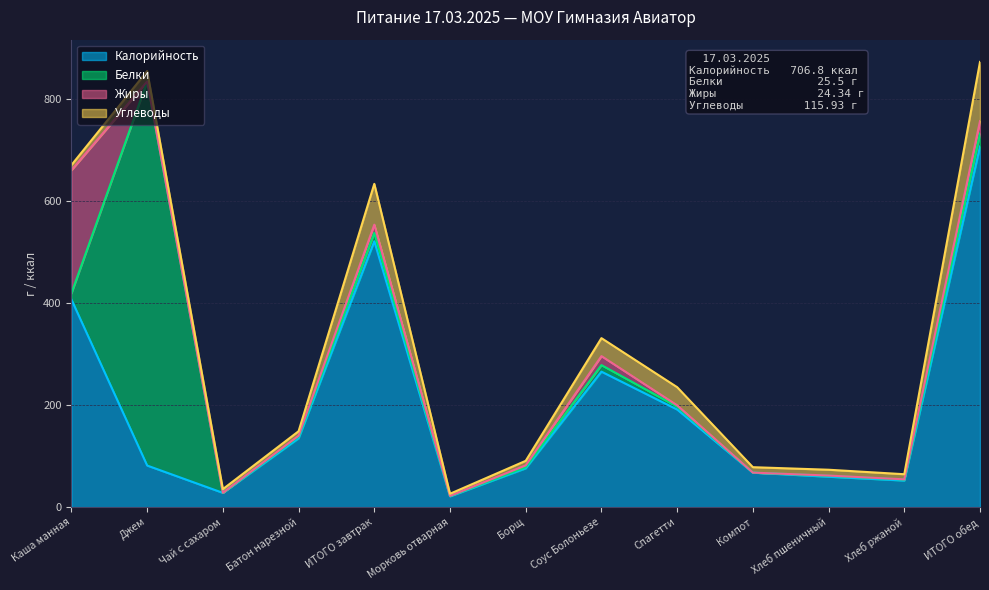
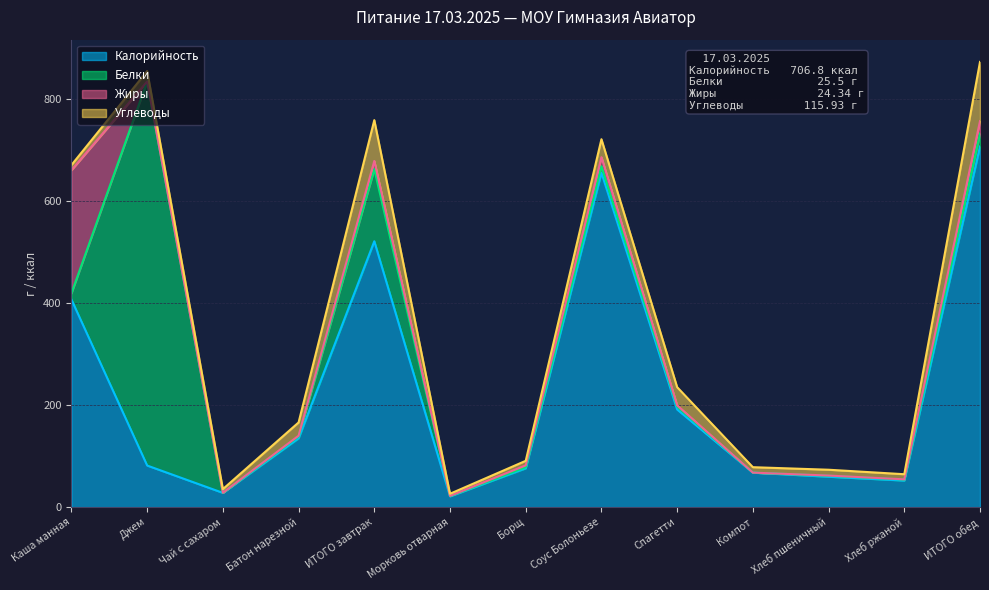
  {
    "Калорийность": {
      "Каша манная": 410,
      "Джем": 80,
      "ИТОГО завтрак": 520,
-     "Соус Болоньезе": 270,
+     "Соус Болоньезе": 660,
      "Спагетти": 190,
      "ИТОГО обед": 710
    },
    "Белки": {
      "Каша манная": 10,
-     "ИТОГО завтрак": 20,
+     "ИТОГО завтрак": 140,
      "Соус Болоньезе": 10,
      "ИТОГО обед": 30
    },
    "Жиры": {
      "Каша манная": 240,
      "ИТОГО завтрак": 20,
      "Соус Болоньезе": 20,
      "ИТОГО обед": 20
    },
    "Углеводы": {
      "Каша манная": 10,
      "Чай с сахаром": 10,
-     "Батон нарезной": 10,
+     "Батон нарезной": 30,
      "ИТОГО завтрак": 80,
      "Борщ": 10,
      "Соус Болоньезе": 40,
      "Спагетти": 40,
      "Компот": 10,
      "Хлеб пшеничный": 10,
      "Хлеб ржаной": 10,
      "ИТОГО обед": 120
    }
  }
